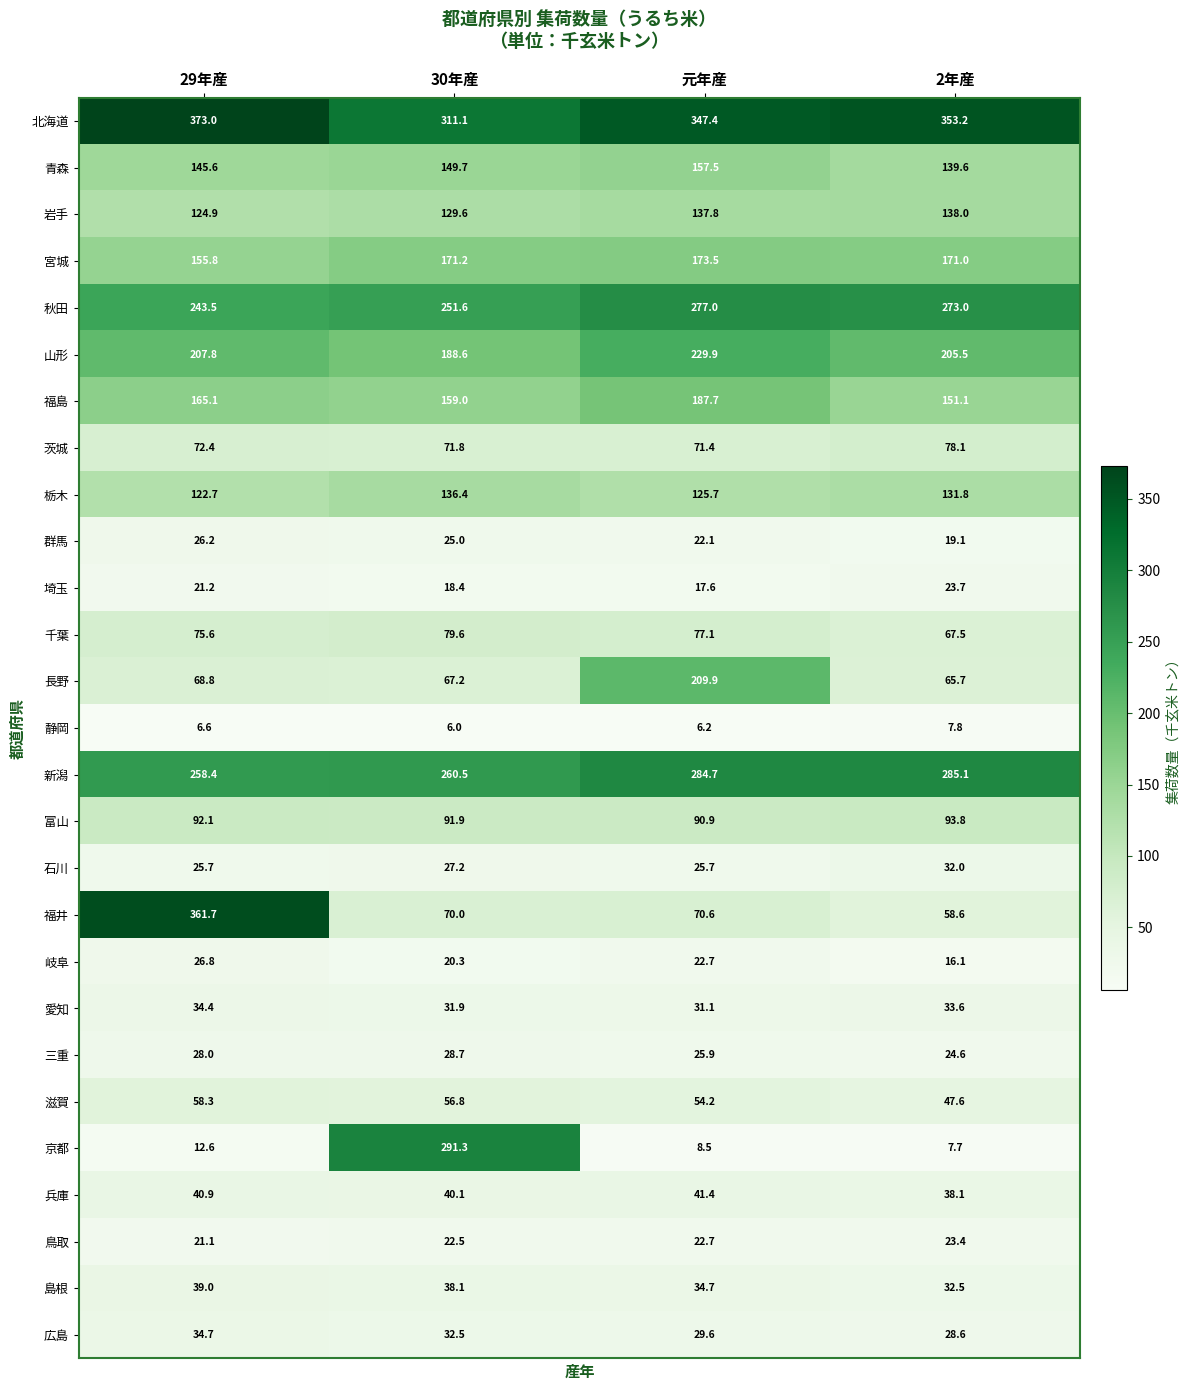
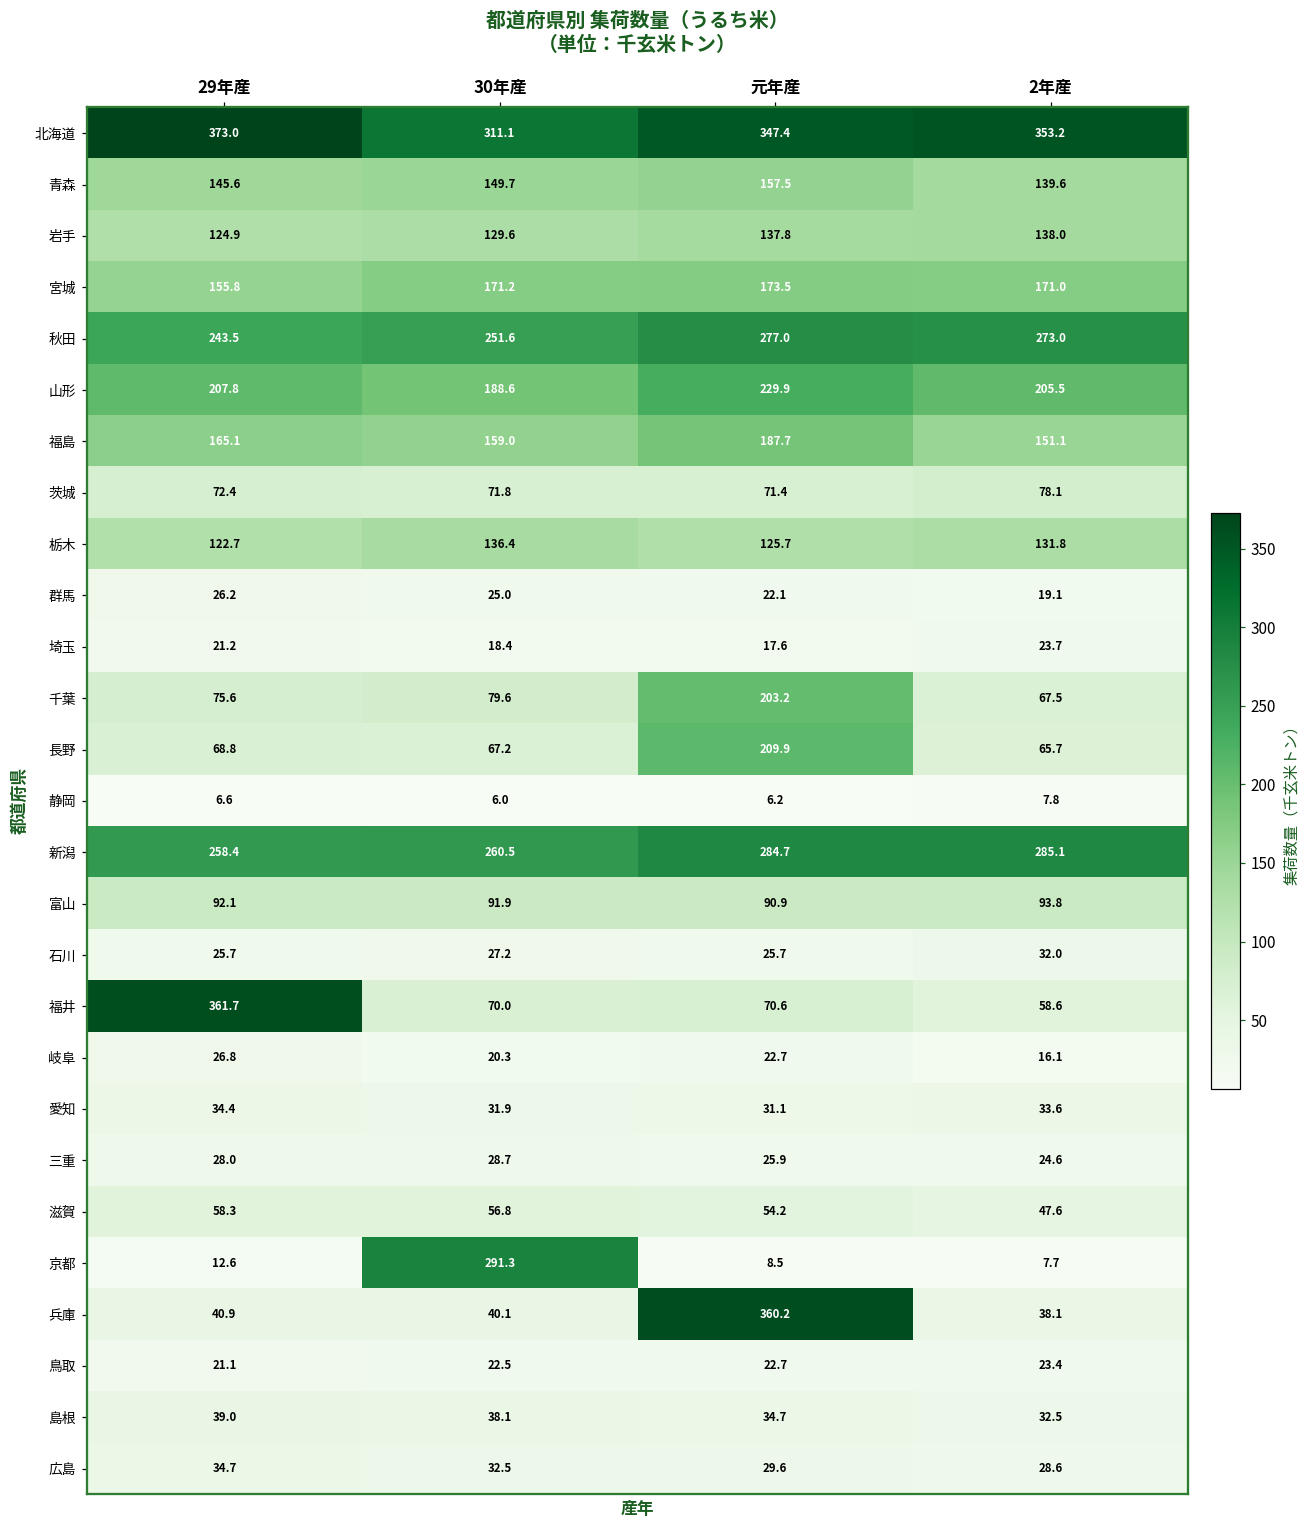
  {
    "北海道": {
      "29年産": 373.0,
      "30年産": 311.1,
      "元年産": 347.4,
      "2年産": 353.2
    },
    "青森": {
      "29年産": 145.6,
      "30年産": 149.7,
      "元年産": 157.5,
      "2年産": 139.6
    },
    "岩手": {
      "29年産": 124.9,
      "30年産": 129.6,
      "元年産": 137.8,
      "2年産": 138.0
    },
    "宮城": {
      "29年産": 155.8,
      "30年産": 171.2,
      "元年産": 173.5,
      "2年産": 171.0
    },
    "秋田": {
      "29年産": 243.5,
      "30年産": 251.6,
      "元年産": 277.0,
      "2年産": 273.0
    },
    "山形": {
      "29年産": 207.8,
      "30年産": 188.6,
      "元年産": 229.9,
      "2年産": 205.5
    },
    "福島": {
      "29年産": 165.1,
      "30年産": 159.0,
      "元年産": 187.7,
      "2年産": 151.1
    },
    "茨城": {
      "29年産": 72.4,
      "30年産": 71.8,
      "元年産": 71.4,
      "2年産": 78.1
    },
    "栃木": {
      "29年産": 122.7,
      "30年産": 136.4,
      "元年産": 125.7,
      "2年産": 131.8
    },
    "群馬": {
      "29年産": 26.2,
      "30年産": 25.0,
      "元年産": 22.1,
      "2年産": 19.1
    },
    "埼玉": {
      "29年産": 21.2,
      "30年産": 18.4,
      "元年産": 17.6,
      "2年産": 23.7
    },
    "千葉": {
      "29年産": 75.6,
      "30年産": 79.6,
-     "元年産": 77.1,
+     "元年産": 203.2,
      "2年産": 67.5
    },
    "長野": {
      "29年産": 68.8,
      "30年産": 67.2,
      "元年産": 209.9,
      "2年産": 65.7
    },
    "静岡": {
      "29年産": 6.6,
      "30年産": 6.0,
      "元年産": 6.2,
      "2年産": 7.8
    },
    "新潟": {
      "29年産": 258.4,
      "30年産": 260.5,
      "元年産": 284.7,
      "2年産": 285.1
    },
    "富山": {
      "29年産": 92.1,
      "30年産": 91.9,
      "元年産": 90.9,
      "2年産": 93.8
    },
    "石川": {
      "29年産": 25.7,
      "30年産": 27.2,
      "元年産": 25.7,
      "2年産": 32.0
    },
    "福井": {
      "29年産": 361.7,
      "30年産": 70.0,
      "元年産": 70.6,
      "2年産": 58.6
    },
    "岐阜": {
      "29年産": 26.8,
      "30年産": 20.3,
      "元年産": 22.7,
      "2年産": 16.1
    },
    "愛知": {
      "29年産": 34.4,
      "30年産": 31.9,
      "元年産": 31.1,
      "2年産": 33.6
    },
    "三重": {
      "29年産": 28.0,
      "30年産": 28.7,
      "元年産": 25.9,
      "2年産": 24.6
    },
    "滋賀": {
      "29年産": 58.3,
      "30年産": 56.8,
      "元年産": 54.2,
      "2年産": 47.6
    },
    "京都": {
      "29年産": 12.6,
      "30年産": 291.3,
      "元年産": 8.5,
      "2年産": 7.7
    },
    "兵庫": {
      "29年産": 40.9,
      "30年産": 40.1,
-     "元年産": 41.4,
+     "元年産": 360.2,
      "2年産": 38.1
    },
    "鳥取": {
      "29年産": 21.1,
      "30年産": 22.5,
      "元年産": 22.7,
      "2年産": 23.4
    },
    "島根": {
      "29年産": 39.0,
      "30年産": 38.1,
      "元年産": 34.7,
      "2年産": 32.5
    },
    "広島": {
      "29年産": 34.7,
      "30年産": 32.5,
      "元年産": 29.6,
      "2年産": 28.6
    }
  }
